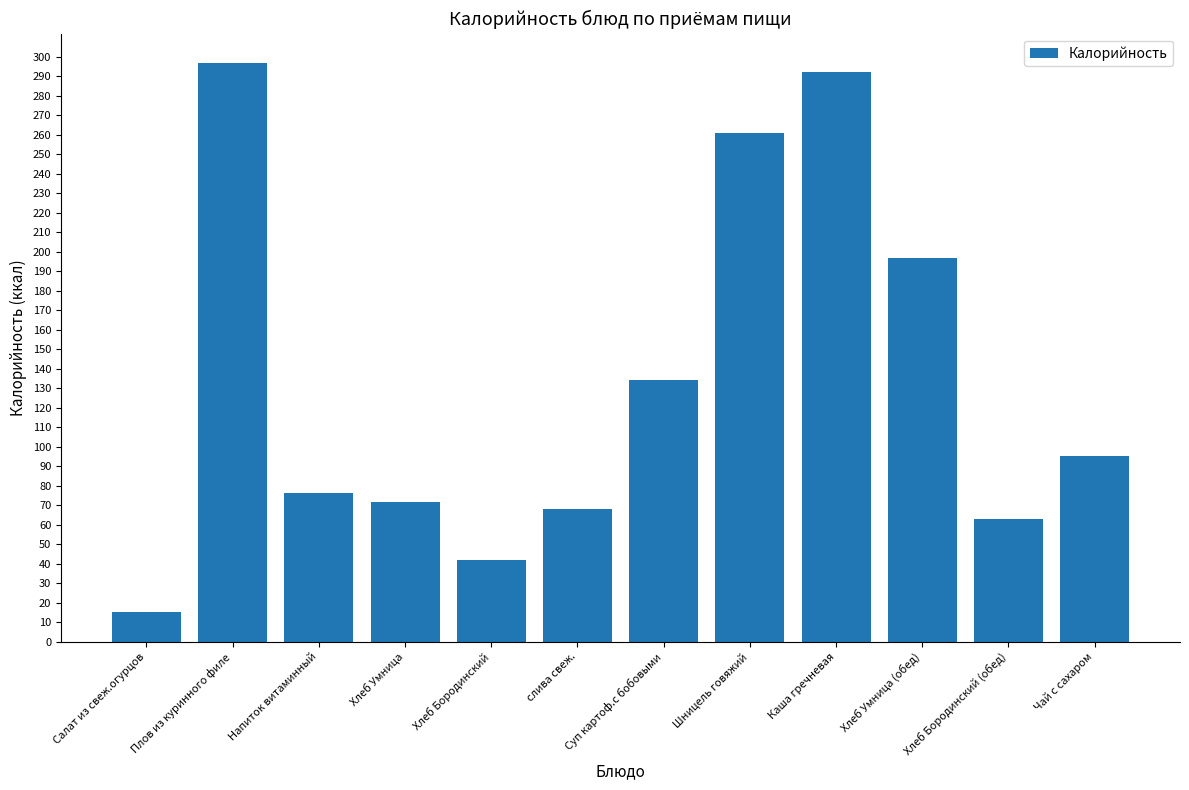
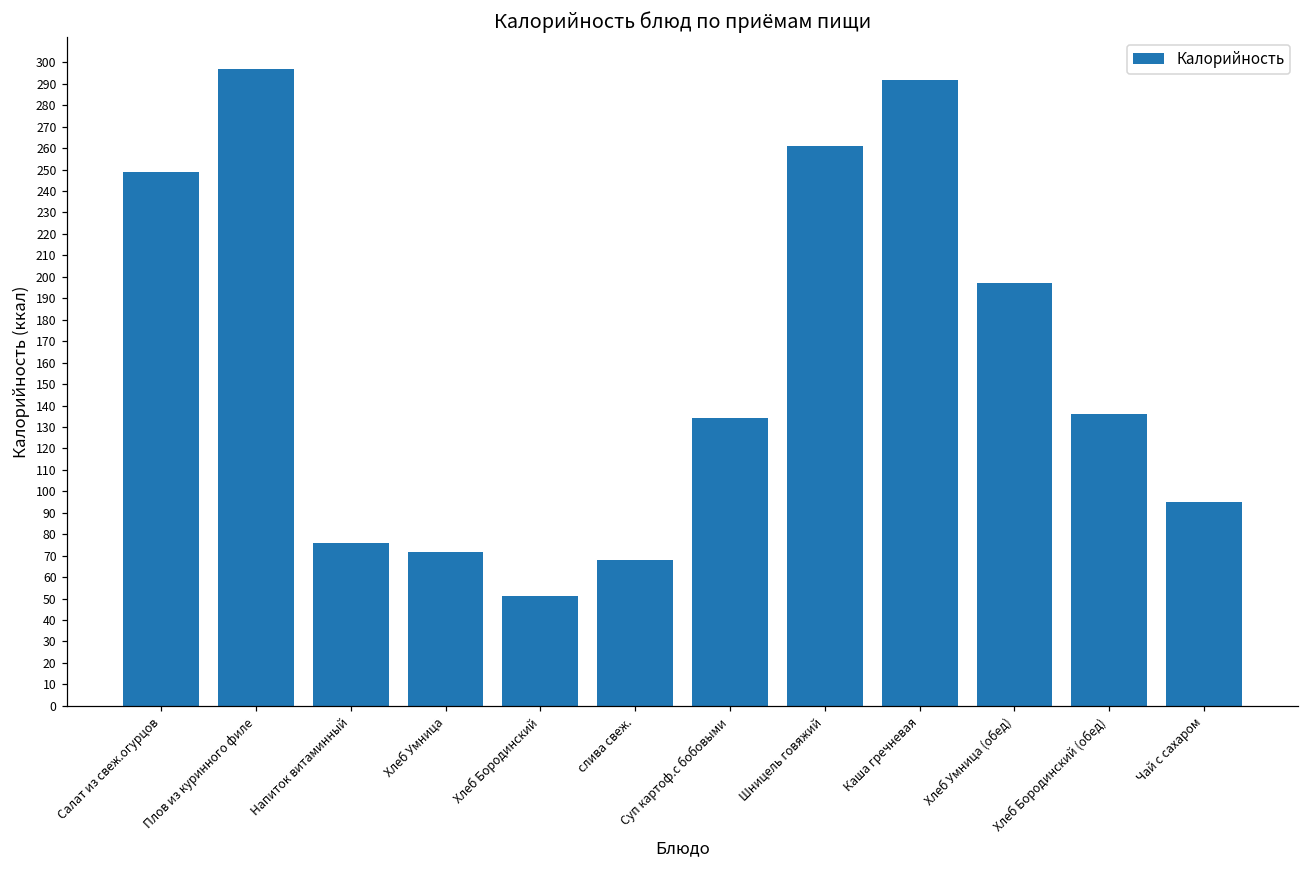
  {
-   "Салат из свеж.огурцов": 15,
+   "Салат из свеж.огурцов": 249,
    "Плов из куринного филе": 297,
    "Напиток витаминный": 76,
    "Хлеб Умница": 72,
-   "Хлеб Бородинский": 42,
+   "Хлеб Бородинский": 51,
    "слива свеж.": 68,
    "Суп картоф.с бобовыми": 134,
    "Шницель говяжий": 261,
    "Каша гречневая": 292,
    "Хлеб Умница (обед)": 197,
-   "Хлеб Бородинский (обед)": 63,
+   "Хлеб Бородинский (обед)": 136,
    "Чай с сахаром": 95
  }
